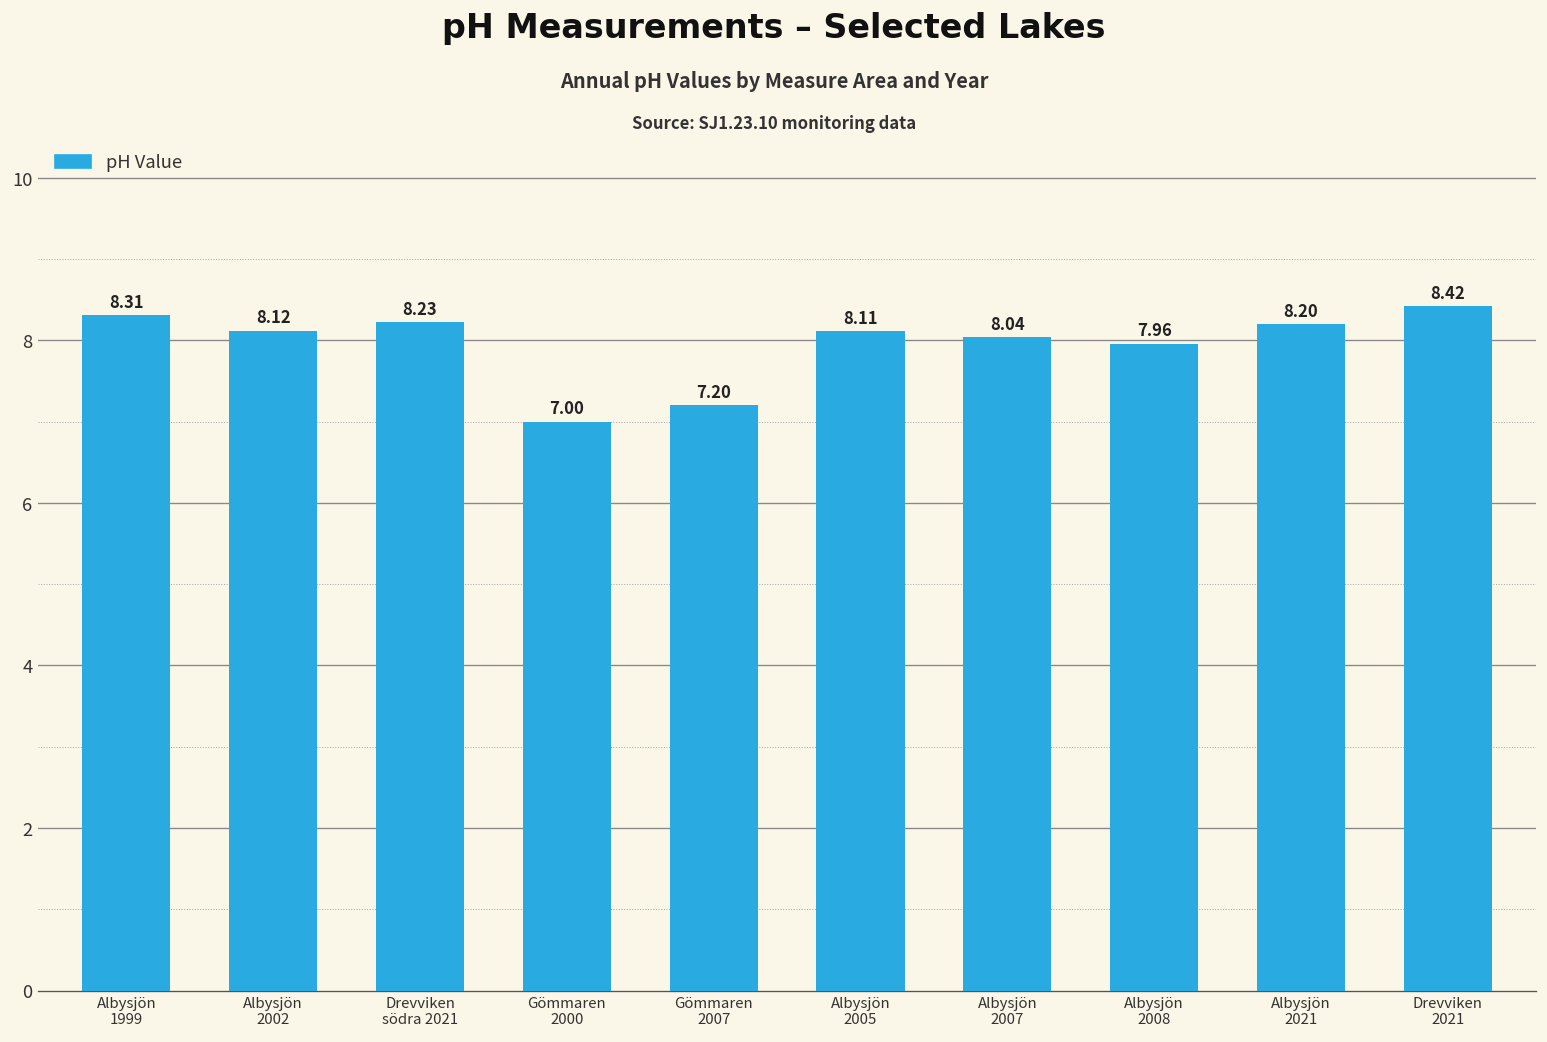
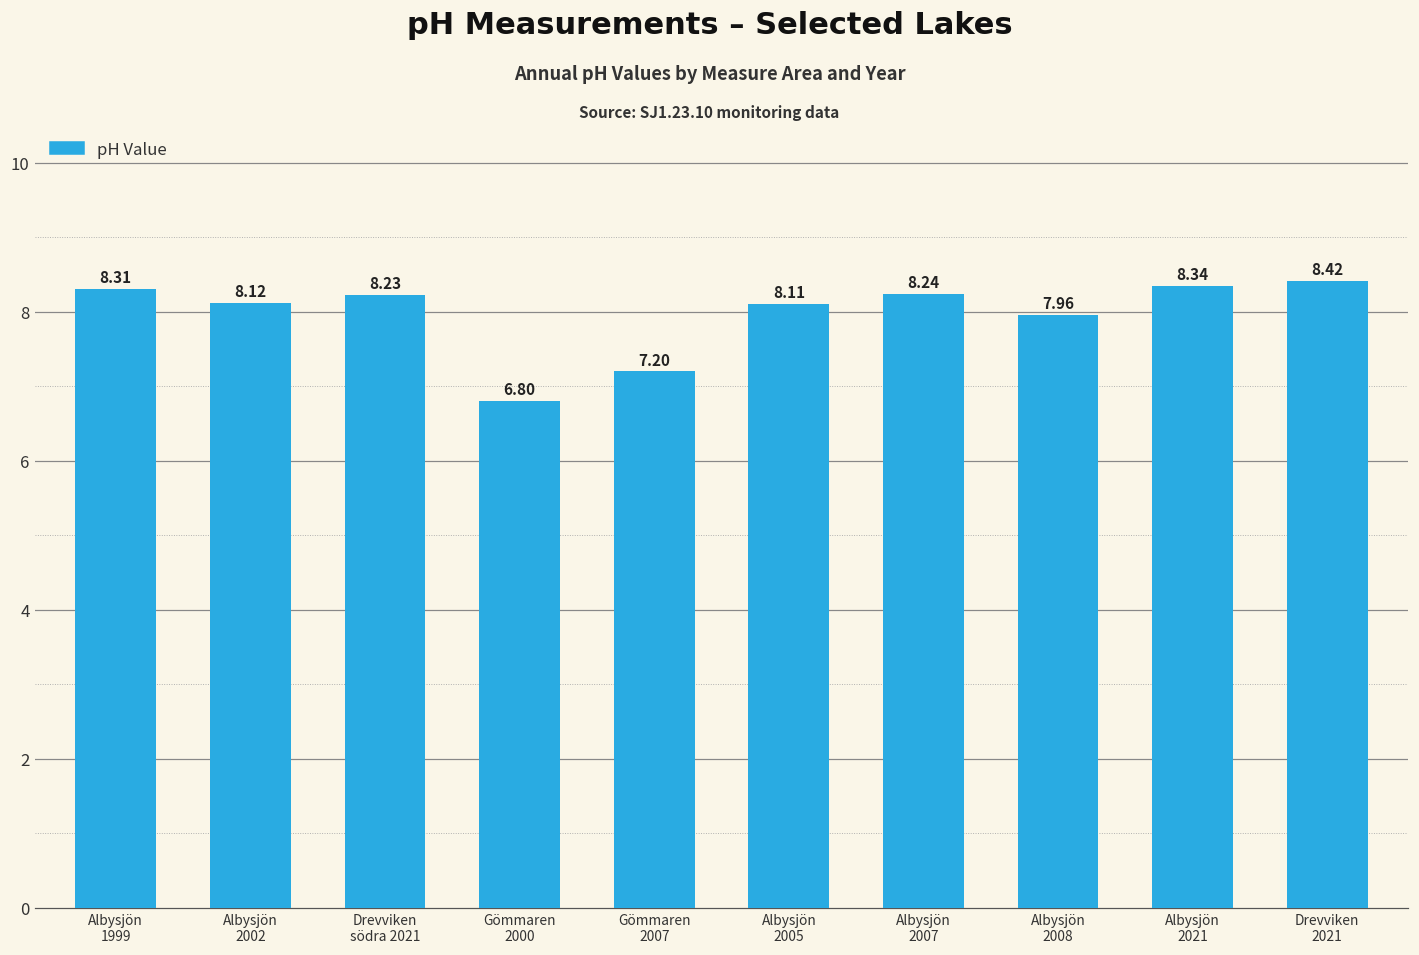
  {
    "Albysjön 1999": 8.31,
    "Albysjön 2002": 8.12,
    "Drevviken södra 2021": 8.23,
-   "Gömmaren 2000": 7.00,
+   "Gömmaren 2000": 6.80,
    "Gömmaren 2007": 7.20,
    "Albysjön 2005": 8.11,
-   "Albysjön 2007": 8.04,
+   "Albysjön 2007": 8.24,
    "Albysjön 2008": 7.96,
-   "Albysjön 2021": 8.20,
+   "Albysjön 2021": 8.34,
    "Drevviken 2021": 8.42
  }
